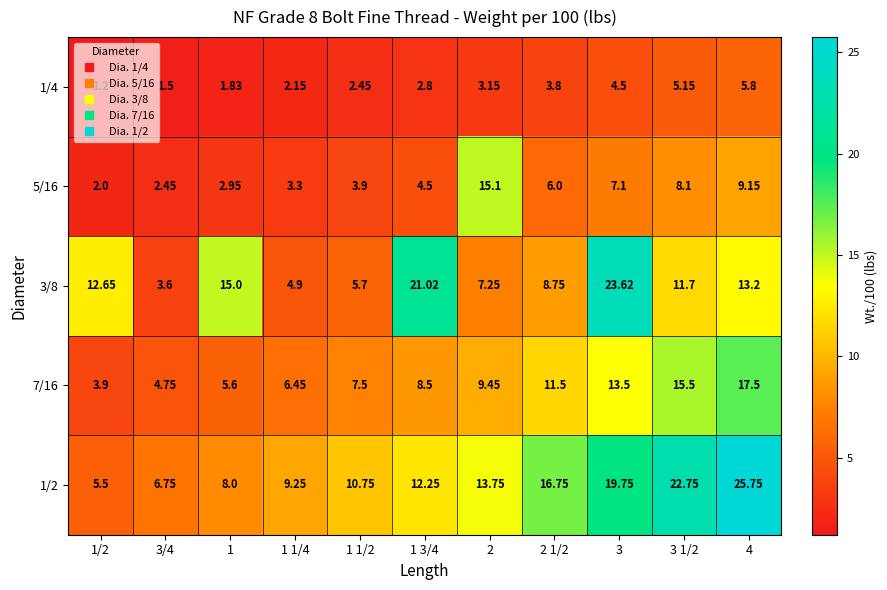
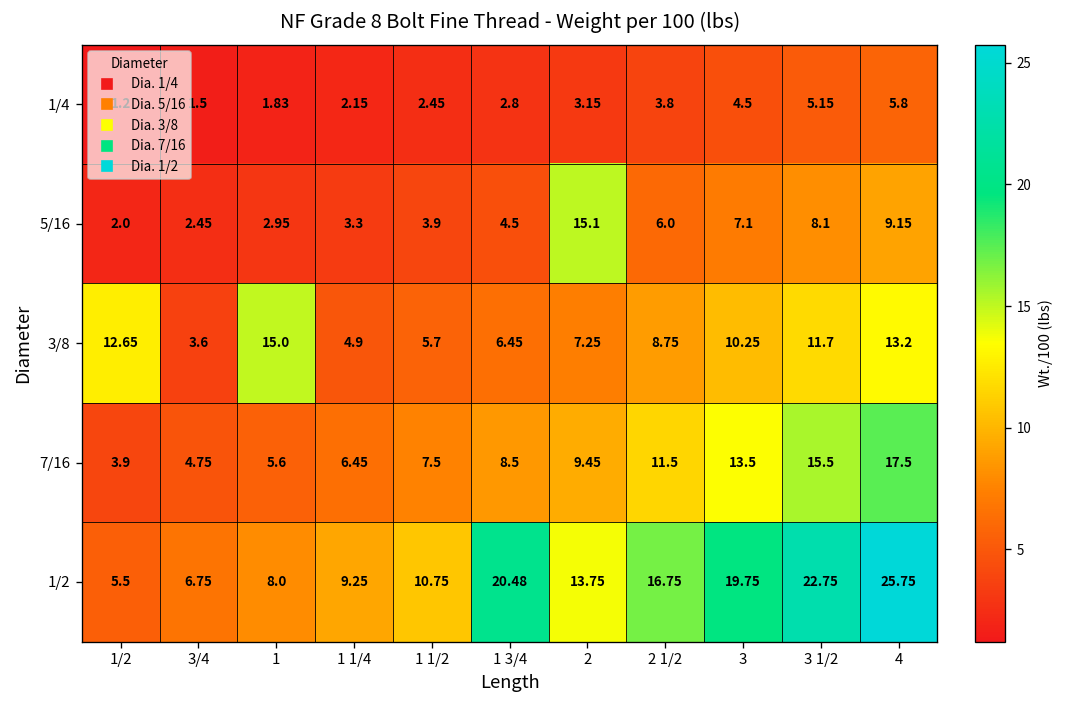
  {
    "1/4": {
      "1": 1.83,
      "1 1/4": 2.15,
      "1 1/2": 2.45,
      "1 3/4": 2.8,
      "2": 3.15,
      "2 1/2": 3.8,
      "3": 4.5,
      "3 1/2": 5.15,
      "4": 5.8
    },
    "5/16": {
      "1/2": 2.0,
      "3/4": 2.45,
      "1": 2.95,
      "1 1/4": 3.3,
      "1 1/2": 3.9,
      "1 3/4": 4.5,
      "2": 15.1,
      "2 1/2": 6.0,
      "3": 7.1,
      "3 1/2": 8.1,
      "4": 9.15
    },
    "3/8": {
      "1/2": 12.65,
      "3/4": 3.6,
      "1": 15.0,
      "1 1/4": 4.9,
      "1 1/2": 5.7,
-     "1 3/4": 21.02,
+     "1 3/4": 6.45,
      "2": 7.25,
      "2 1/2": 8.75,
-     "3": 23.62,
+     "3": 10.25,
      "3 1/2": 11.7,
      "4": 13.2
    },
    "7/16": {
      "1/2": 3.9,
      "3/4": 4.75,
      "1": 5.6,
      "1 1/4": 6.45,
      "1 1/2": 7.5,
      "1 3/4": 8.5,
      "2": 9.45,
      "2 1/2": 11.5,
      "3": 13.5,
      "3 1/2": 15.5,
      "4": 17.5
    },
    "1/2": {
      "1/2": 5.5,
      "3/4": 6.75,
      "1": 8.0,
      "1 1/4": 9.25,
      "1 1/2": 10.75,
-     "1 3/4": 12.25,
+     "1 3/4": 20.48,
      "2": 13.75,
      "2 1/2": 16.75,
      "3": 19.75,
      "3 1/2": 22.75,
      "4": 25.75
    }
  }
